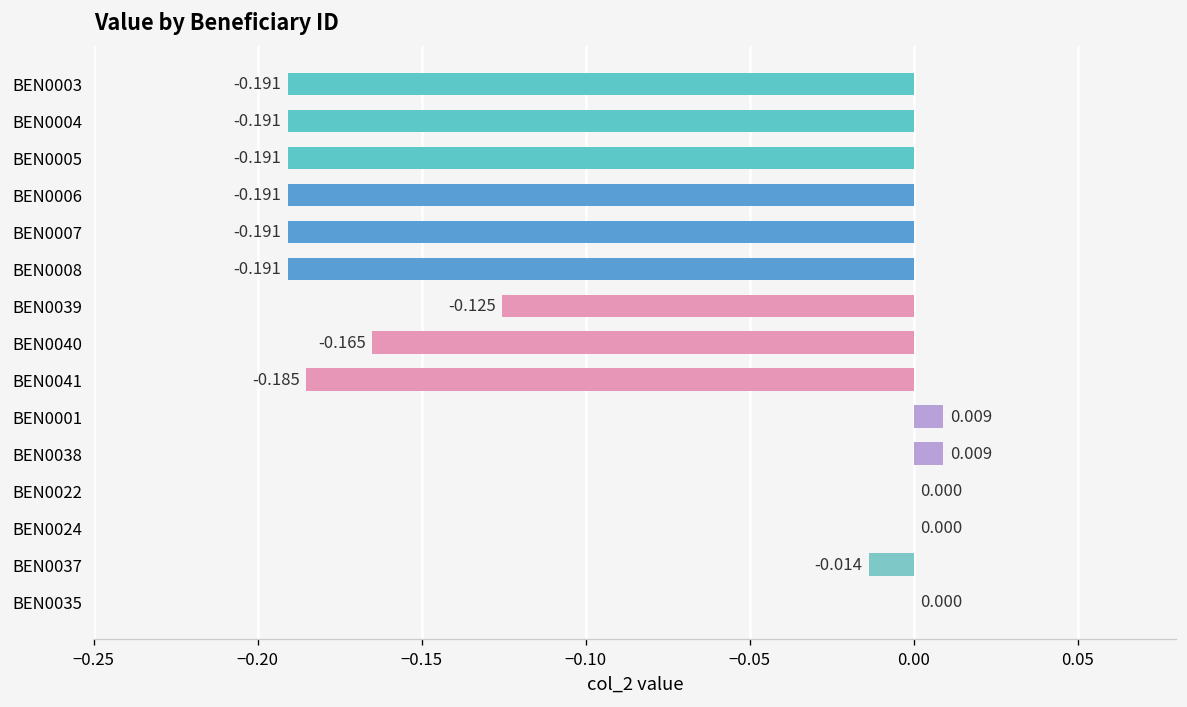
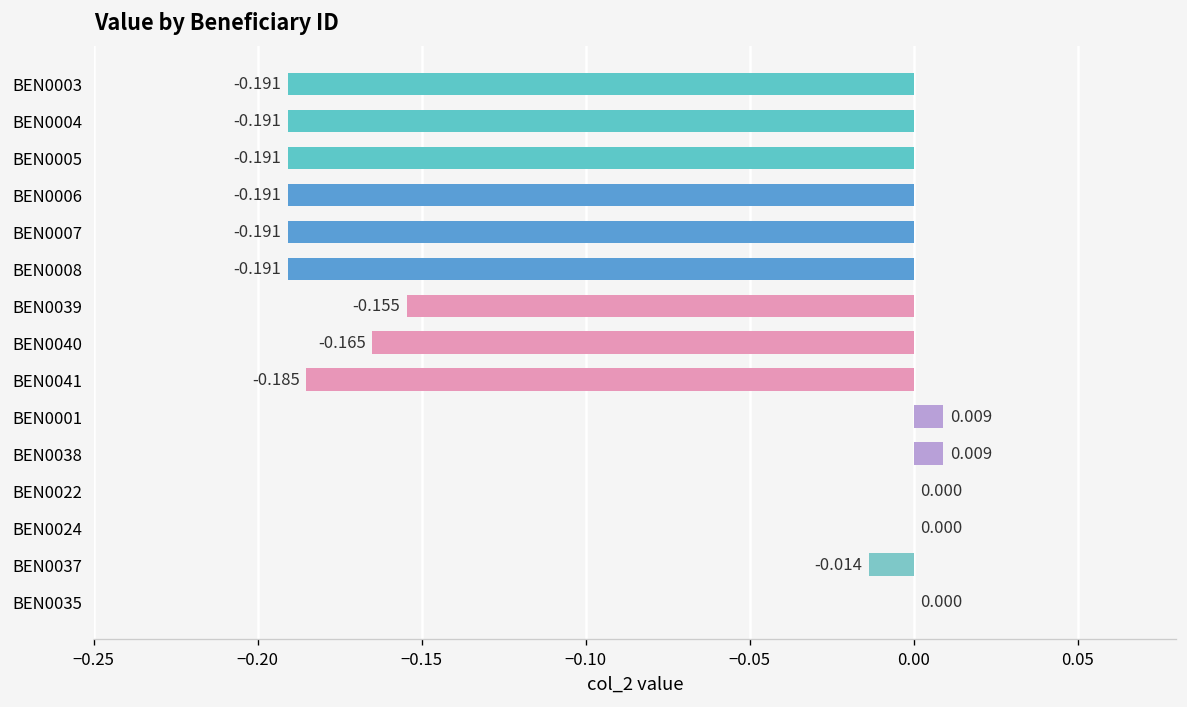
  {
    "BEN0003": -0.191,
    "BEN0004": -0.191,
    "BEN0005": -0.191,
    "BEN0006": -0.191,
    "BEN0007": -0.191,
    "BEN0008": -0.191,
-   "BEN0039": -0.125,
+   "BEN0039": -0.155,
    "BEN0040": -0.165,
    "BEN0041": -0.185,
    "BEN0001": 0.009,
    "BEN0038": 0.009,
    "BEN0022": 0.000,
    "BEN0024": 0.000,
    "BEN0037": -0.014,
    "BEN0035": 0.000
  }
